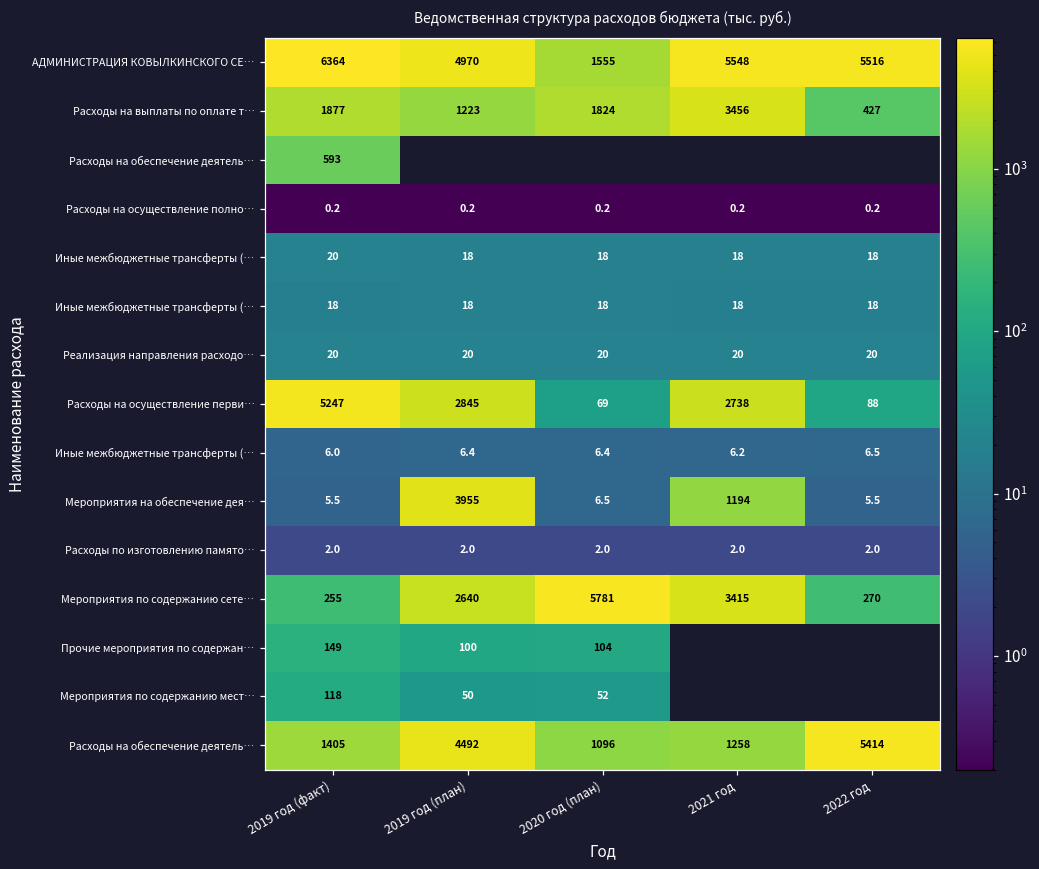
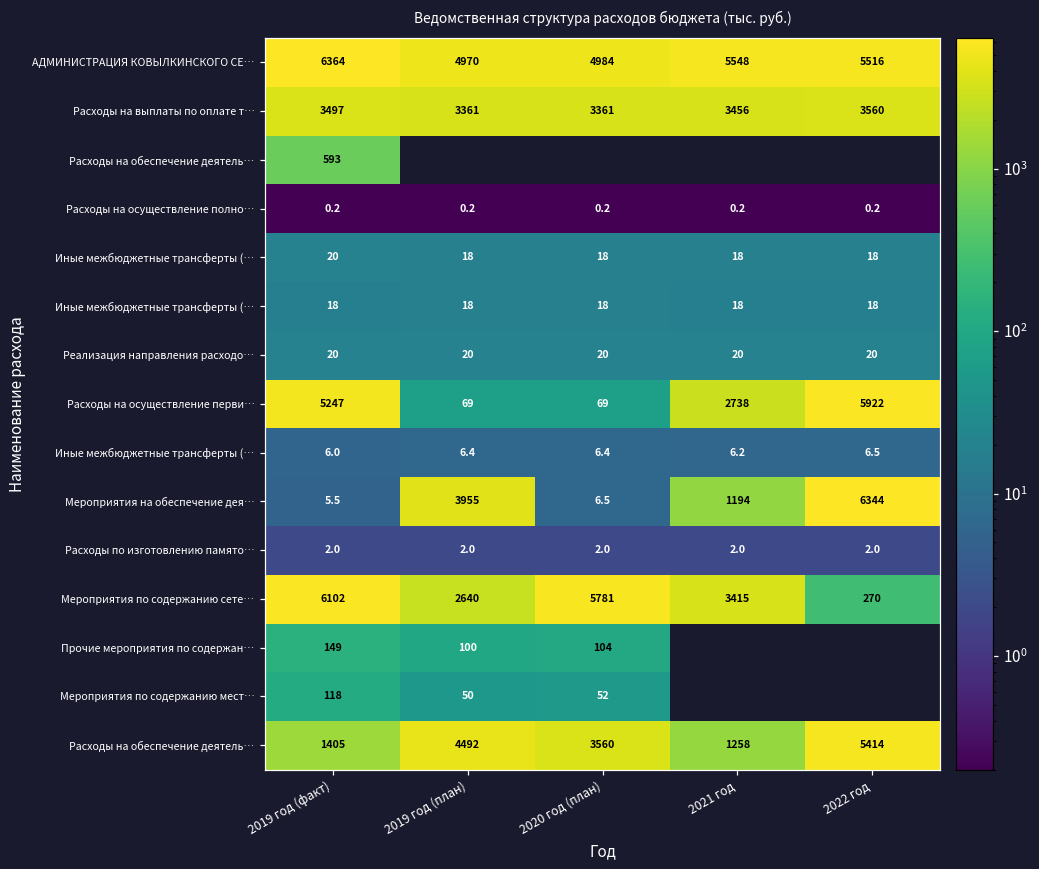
  {
    "АДМИНИСТРАЦИЯ КОВЫЛКИНСКОГО СЕ…": {
      "2019 год (факт)": 6364,
      "2019 год (план)": 4970,
-     "2020 год (план)": 1555,
+     "2020 год (план)": 4984,
      "2021 год": 5548,
      "2022 год": 5516
    },
    "Расходы на выплаты по оплате т…": {
-     "2019 год (факт)": 1877,
-     "2019 год (план)": 1223,
-     "2020 год (план)": 1824,
+     "2019 год (факт)": 3497,
+     "2019 год (план)": 3361,
+     "2020 год (план)": 3361,
      "2021 год": 3456,
-     "2022 год": 427
+     "2022 год": 3560
    },
    "Расходы на осуществление полно…": {
      "2019 год (факт)": 0.2,
      "2019 год (план)": 0.2,
      "2020 год (план)": 0.2,
      "2021 год": 0.2,
      "2022 год": 0.2
    },
    "Реализация направления расходо…": {
      "2019 год (факт)": 20,
      "2019 год (план)": 20,
      "2020 год (план)": 20,
      "2021 год": 20,
      "2022 год": 20
    },
    "Расходы на осуществление перви…": {
      "2019 год (факт)": 5247,
-     "2019 год (план)": 2845,
+     "2019 год (план)": 69,
      "2020 год (план)": 69,
      "2021 год": 2738,
-     "2022 год": 88
+     "2022 год": 5922
    },
    "Мероприятия на обеспечение дея…": {
      "2019 год (факт)": 5.5,
      "2019 год (план)": 3955,
      "2020 год (план)": 6.5,
      "2021 год": 1194,
-     "2022 год": 5.5
+     "2022 год": 6344
    },
    "Расходы по изготовлению памято…": {
      "2019 год (факт)": 2.0,
      "2019 год (план)": 2.0,
      "2020 год (план)": 2.0,
      "2021 год": 2.0,
      "2022 год": 2.0
    },
    "Мероприятия по содержанию сете…": {
-     "2019 год (факт)": 255,
+     "2019 год (факт)": 6102,
      "2019 год (план)": 2640,
      "2020 год (план)": 5781,
      "2021 год": 3415,
      "2022 год": 270
    },
    "Прочие мероприятия по содержан…": {
      "2019 год (факт)": 149,
      "2019 год (план)": 100,
      "2020 год (план)": 104
    },
    "Мероприятия по содержанию мест…": {
      "2019 год (факт)": 118,
      "2019 год (план)": 50,
      "2020 год (план)": 52
    },
    "Расходы на обеспечение деятель…": {
      "2019 год (план)": 4492,
-     "2020 год (план)": 1096,
+     "2020 год (план)": 3560,
      "2021 год": 1258,
      "2022 год": 5414
    }
  }
